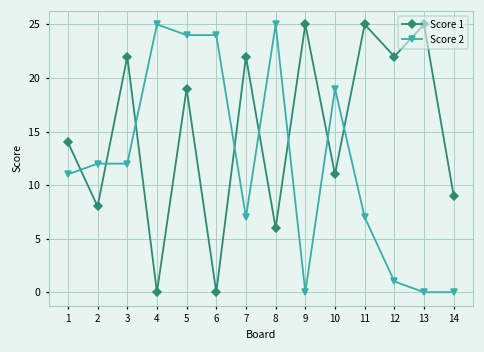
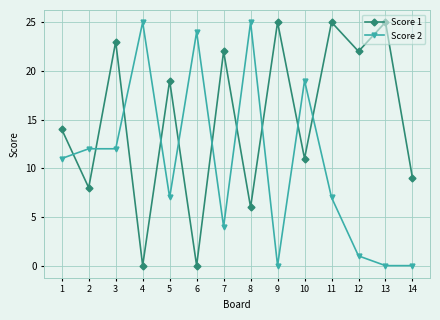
  {
    "Score 1": {
      "1": 14,
      "2": 8,
-     "3": 22,
+     "3": 23,
      "4": 0,
      "5": 19,
      "6": 0,
      "7": 22,
      "8": 6,
      "9": 25,
      "10": 11,
      "11": 25,
      "12": 22,
      "14": 9
    },
    "Score 2": {
      "1": 11,
      "2": 12,
      "3": 12,
      "4": 25,
-     "5": 24,
+     "5": 7,
      "6": 24,
-     "7": 7,
+     "7": 4,
      "8": 25,
      "9": 0,
      "10": 19,
      "11": 7,
      "12": 1,
      "13": 0,
      "14": 0
    }
  }
